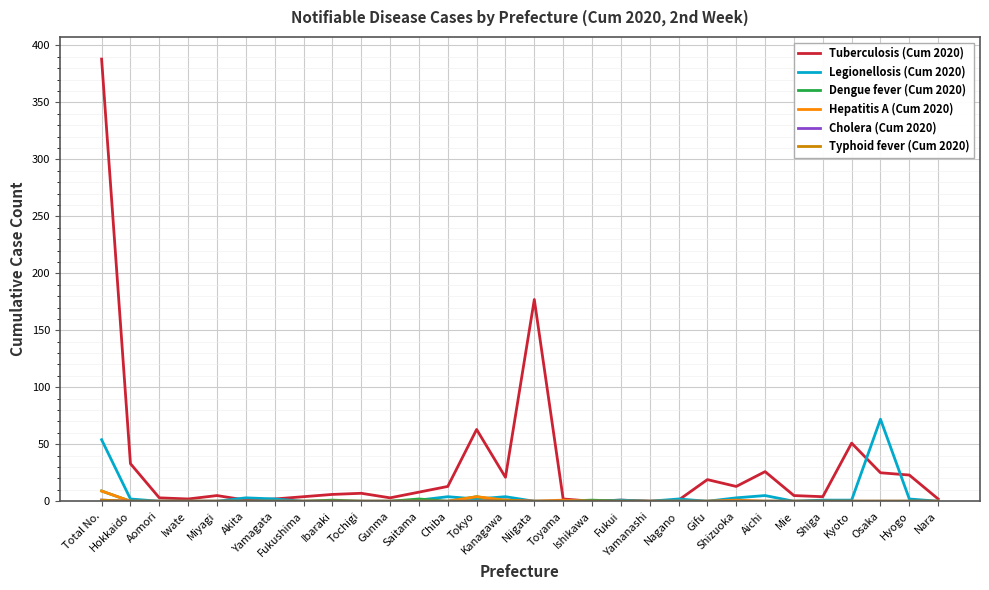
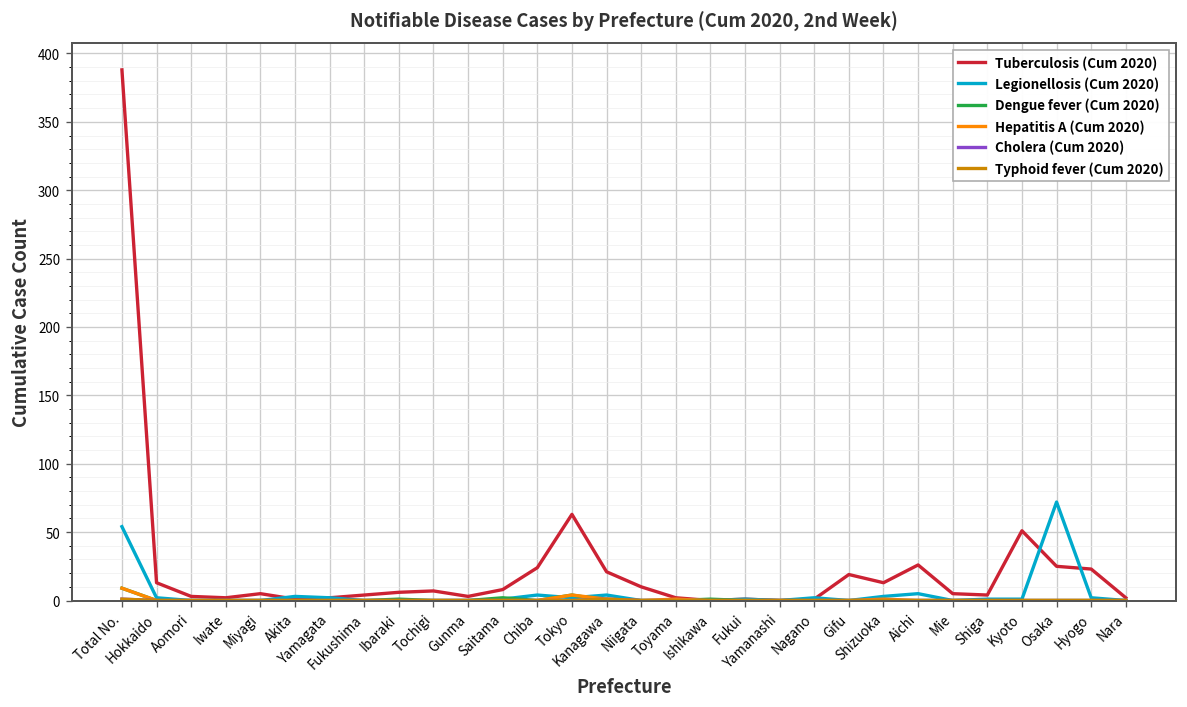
  {
    "Tuberculosis (Cum 2020)": {
      "Total No.": 388,
-     "Hokkaido": 33,
+     "Hokkaido": 13,
      "Aomori": 3,
      "Miyagi": 5,
      "Fukushima": 4,
      "Ibaraki": 6,
      "Tochigi": 7,
      "Gunma": 3,
      "Saitama": 8,
-     "Chiba": 13,
+     "Chiba": 24,
      "Tokyo": 63,
      "Kanagawa": 21,
-     "Niigata": 177,
+     "Niigata": 10,
      "Gifu": 19,
      "Shizuoka": 13,
      "Aichi": 26,
      "Mie": 5,
      "Shiga": 4,
      "Kyoto": 51,
      "Osaka": 25,
      "Hyogo": 23
    },
    "Legionellosis (Cum 2020)": {
      "Total No.": 54,
      "Chiba": 4,
      "Kanagawa": 4,
      "Aichi": 5,
      "Osaka": 72
    }
  }
